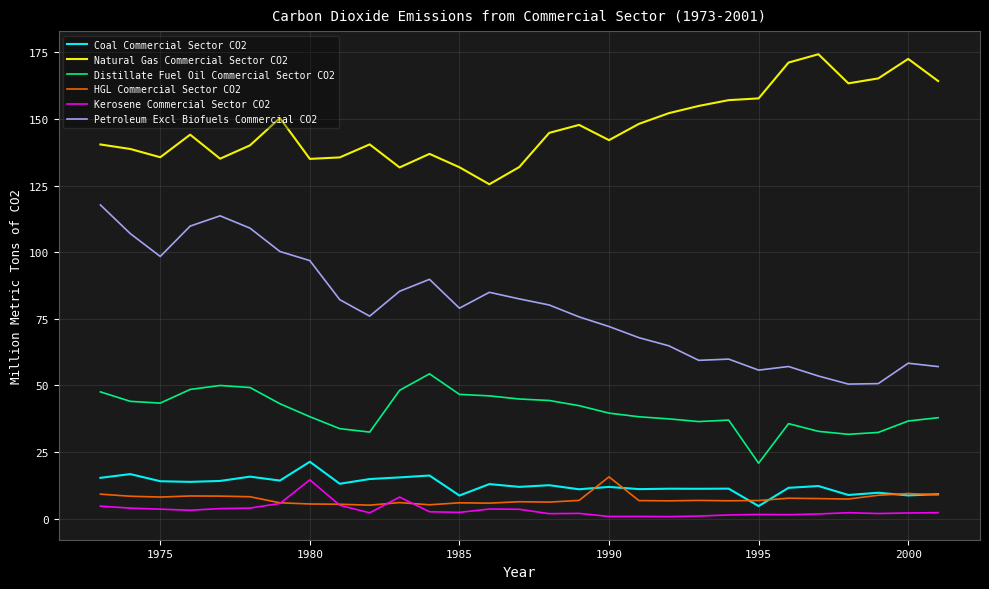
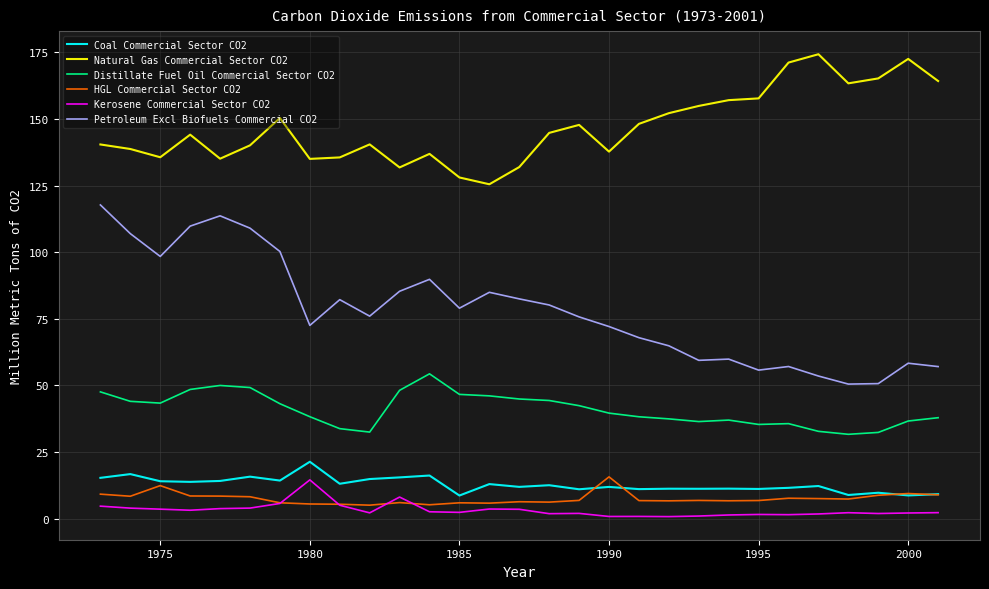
  {
    "Coal Commercial Sector CO2": {
      "1975": 14,
      "1980": 21,
      "1985": 9,
      "1990": 12,
-     "1995": 5
+     "1995": 11
    },
    "Natural Gas Commercial Sector CO2": {
      "1975": 136,
      "1980": 135,
-     "1985": 132,
-     "1990": 142,
+     "1985": 128,
+     "1990": 138,
      "1995": 158,
      "2000": 172
    },
    "Distillate Fuel Oil Commercial Sector CO2": {
      "1975": 43,
      "1980": 38,
      "1985": 47,
      "1990": 40,
-     "1995": 21,
+     "1995": 35,
      "2000": 37
    },
    "HGL Commercial Sector CO2": {
-     "1975": 8,
+     "1975": 12,
      "1980": 6,
      "1985": 6,
      "1990": 16,
      "1995": 7
    },
    "Kerosene Commercial Sector CO2": {
      "1975": 4,
      "1980": 15,
      "1985": 2,
      "1990": 1,
      "1995": 2,
      "2000": 2
    },
    "Petroleum Excl Biofuels Commercial CO2": {
      "1975": 98,
-     "1980": 97,
+     "1980": 73,
      "1985": 79,
      "1990": 72,
      "1995": 56,
      "2000": 58
    }
  }
